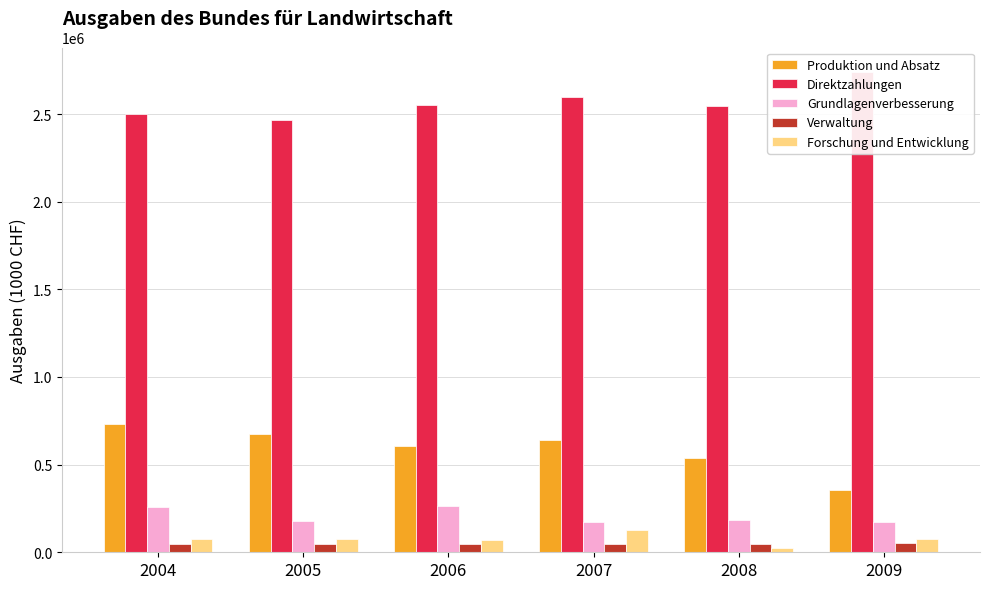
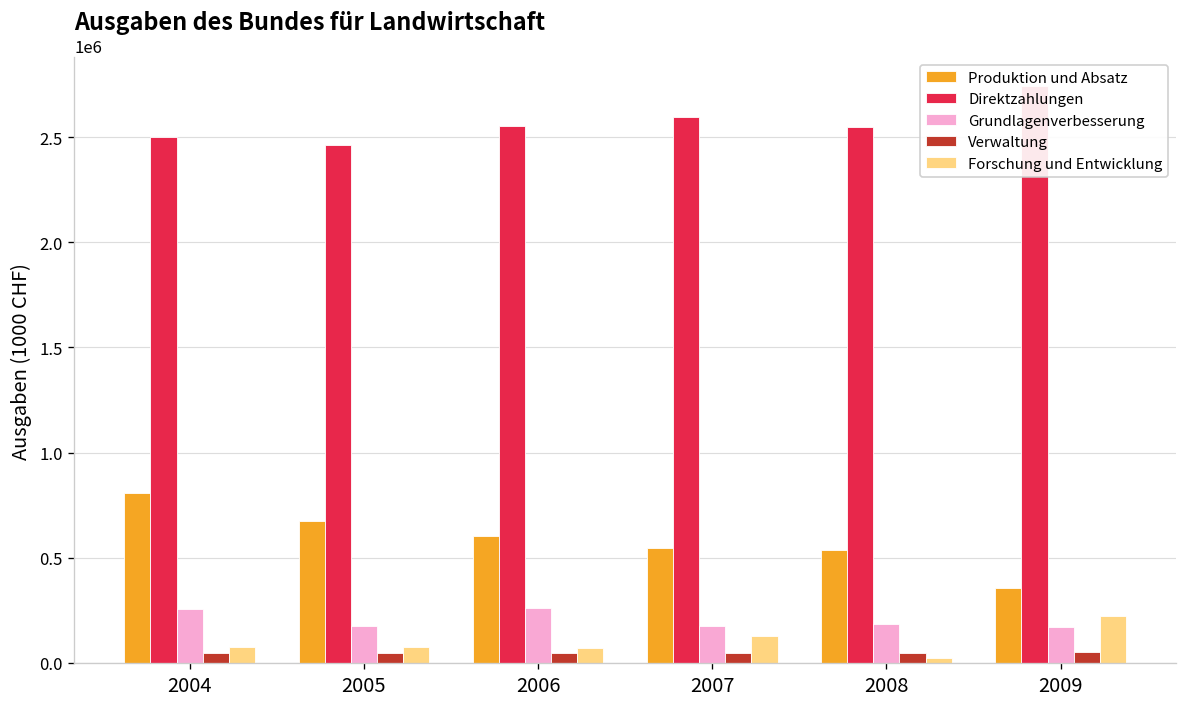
  {
    "Produktion und Absatz": {
-     "2004": 730000,
+     "2004": 810000,
      "2005": 680000,
      "2006": 610000,
-     "2007": 640000,
+     "2007": 550000,
      "2008": 540000,
      "2009": 360000
    },
    "Grundlagenverbesserung": {
      "2004": 260000,
      "2005": 180000,
      "2006": 260000,
      "2007": 170000,
      "2008": 180000,
      "2009": 170000
    },
    "Forschung und Entwicklung": {
      "2004": 80000,
      "2005": 70000,
      "2006": 70000,
      "2007": 130000,
      "2008": 20000,
-     "2009": 70000
+     "2009": 220000
    }
  }
